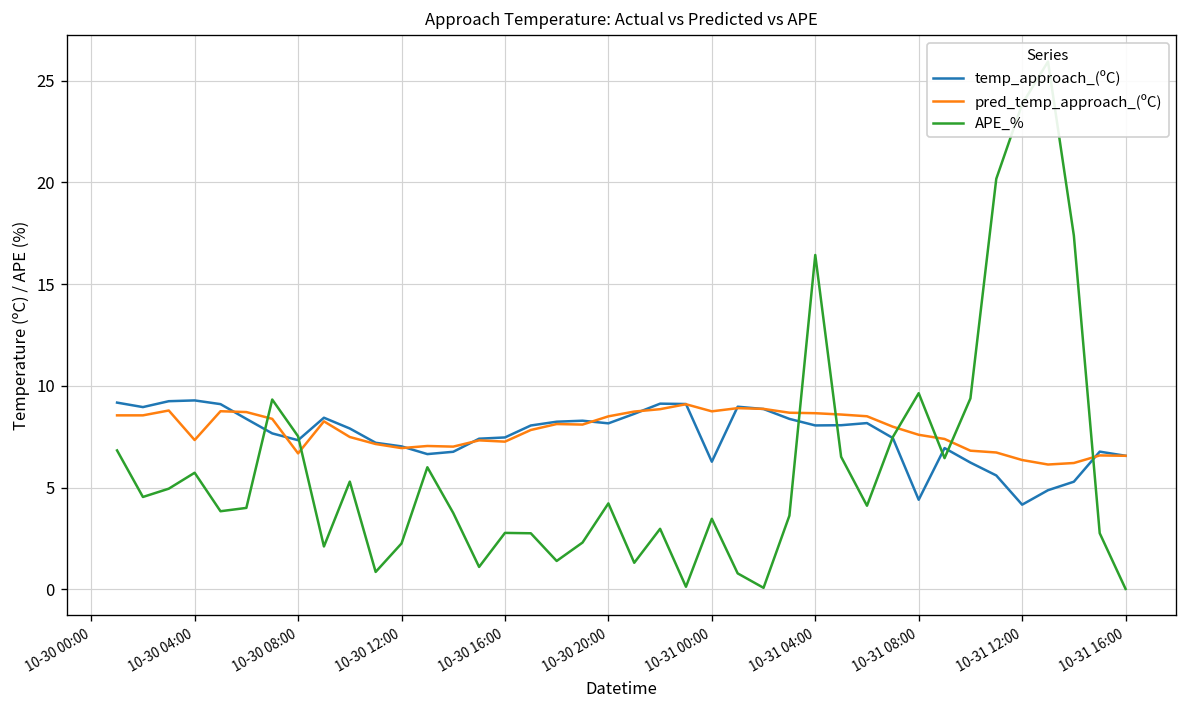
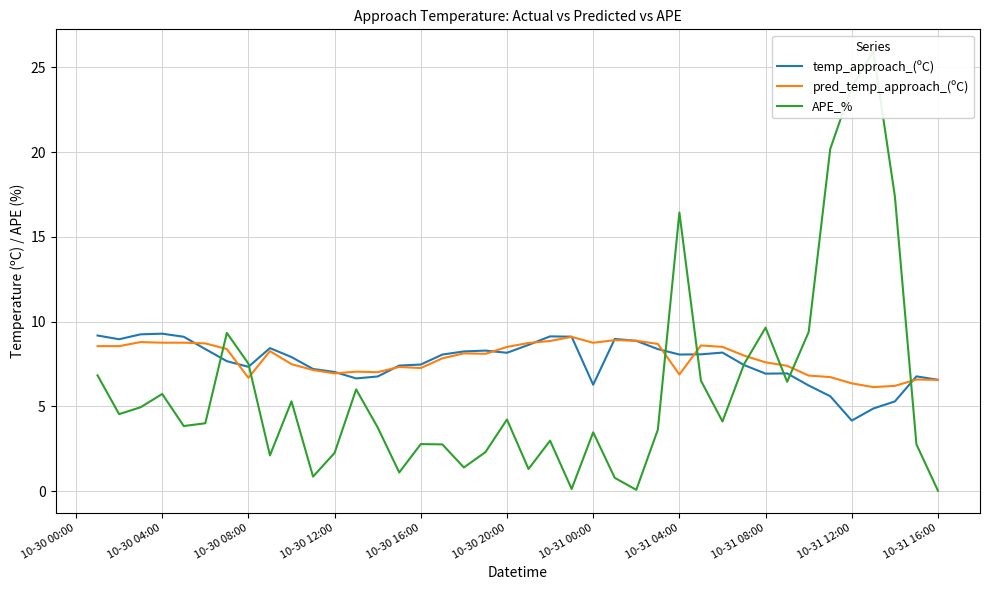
  {
    "temp_approach_(ºC)": {
      "10-30 04:00": 9.3,
      "10-30 08:00": 7.3,
      "10-30 16:00": 7.5,
      "10-30 20:00": 8.2,
      "10-31 00:00": 6.3,
      "10-31 04:00": 8.1,
-     "10-31 08:00": 4.4,
+     "10-31 08:00": 6.9,
      "10-31 12:00": 4.2
    },
    "pred_temp_approach_(ºC)": {
-     "10-30 04:00": 7.3,
+     "10-30 04:00": 8.8,
      "10-30 08:00": 6.7,
      "10-30 16:00": 7.3,
      "10-30 20:00": 8.5,
      "10-31 00:00": 8.7,
-     "10-31 04:00": 8.7,
+     "10-31 04:00": 6.9,
      "10-31 08:00": 7.6,
      "10-31 12:00": 6.4
    },
    "APE_%": {
      "10-30 04:00": 5.7,
      "10-30 08:00": 7.5,
      "10-30 12:00": 2.3,
      "10-30 16:00": 2.8,
      "10-30 20:00": 4.2,
      "10-31 00:00": 3.5,
      "10-31 04:00": 16.4,
      "10-31 08:00": 9.6,
      "10-31 16:00": 0.0
    }
  }
